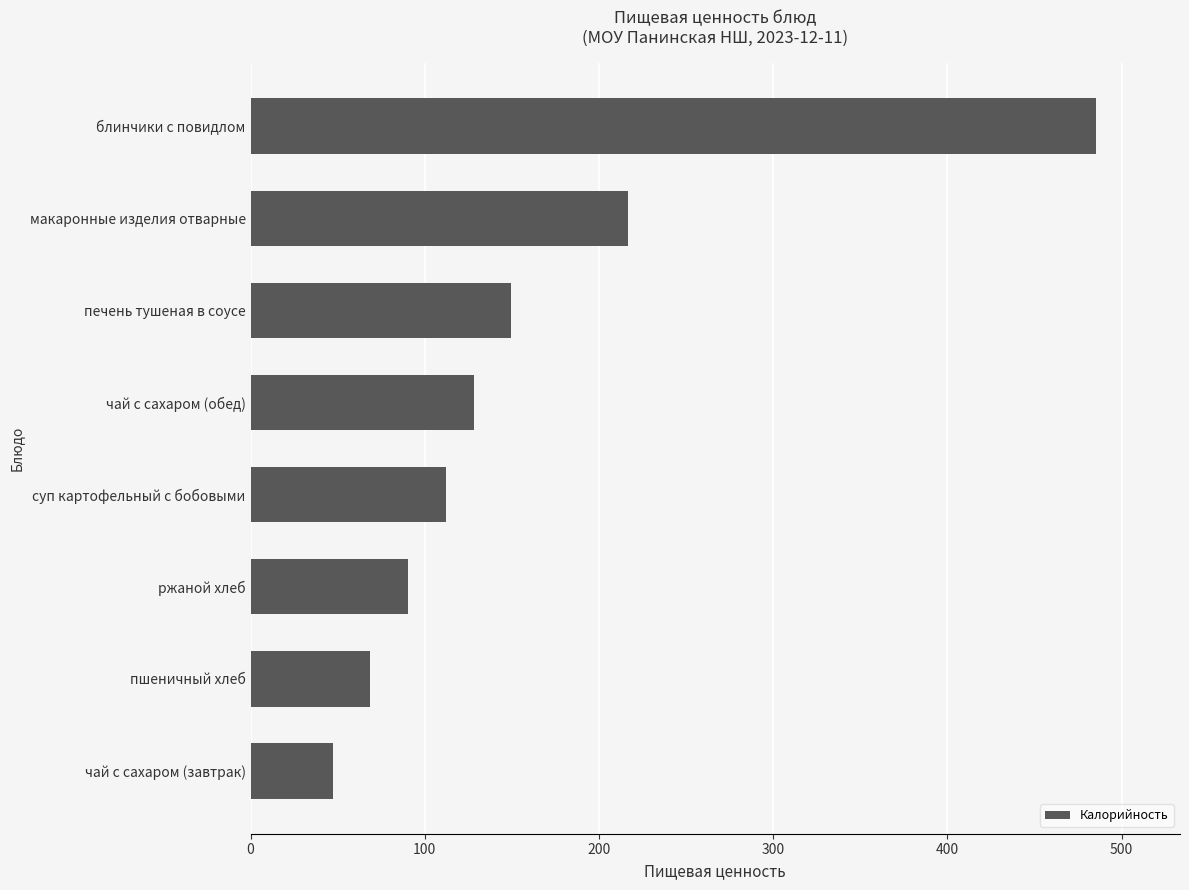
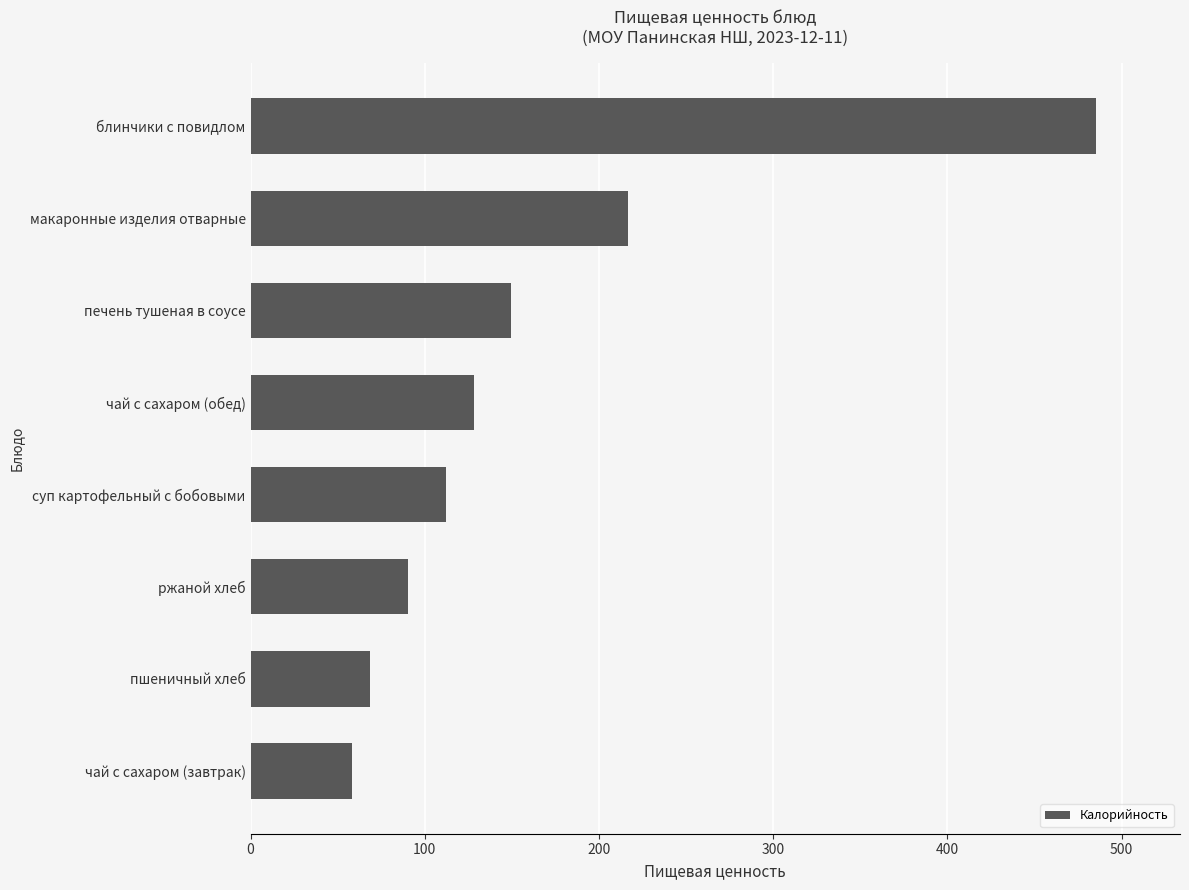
  {
    "блинчики с повидлом": 485,
    "макаронные изделия отварные": 217,
    "печень тушеная в соусе": 149,
    "чай с сахаром (обед)": 129,
    "суп картофельный с бобовыми": 112,
    "ржаной хлеб": 91,
    "пшеничный хлеб": 69,
-   "чай с сахаром (завтрак)": 47
+   "чай с сахаром (завтрак)": 58
  }
